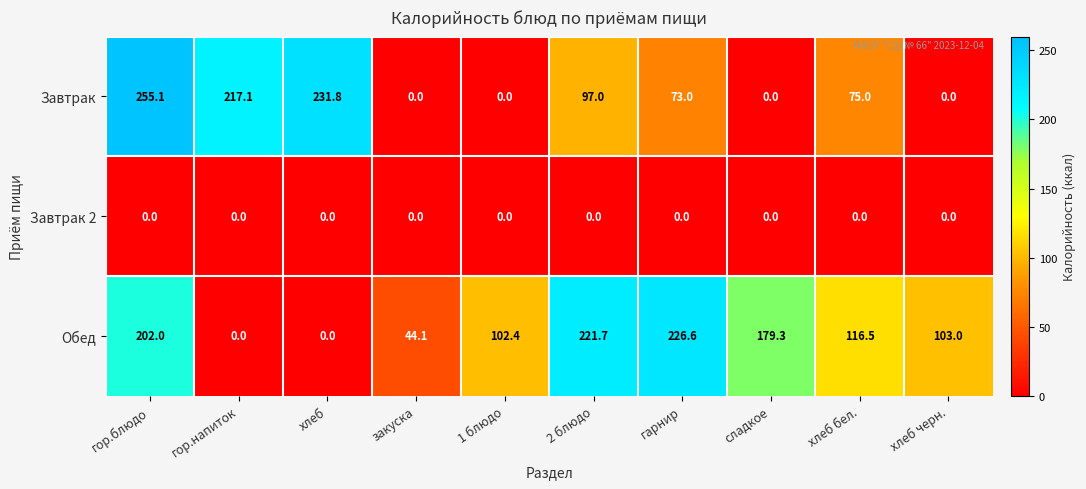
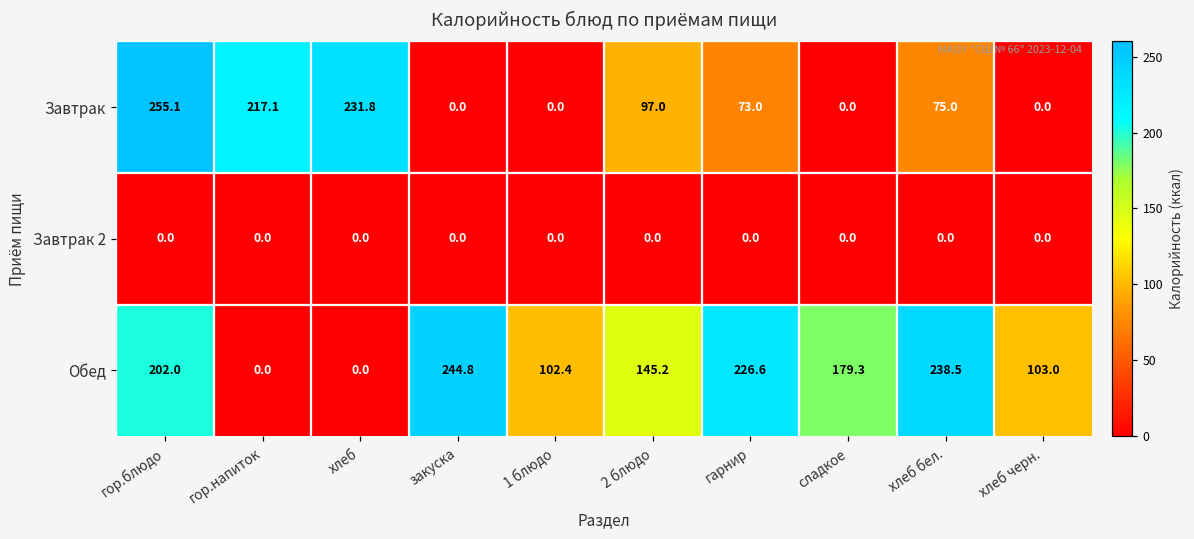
  {
    "Завтрак": {
      "гор.блюдо": 255.1,
      "гор.напиток": 217.1,
      "хлеб": 231.8,
      "закуска": 0.0,
      "1 блюдо": 0.0,
      "2 блюдо": 97.0,
      "гарнир": 73.0,
      "сладкое": 0.0,
      "хлеб бел.": 75.0
    },
    "Завтрак 2": {
      "гор.блюдо": 0.0,
      "гор.напиток": 0.0,
      "хлеб": 0.0,
      "закуска": 0.0,
      "1 блюдо": 0.0,
      "2 блюдо": 0.0,
      "гарнир": 0.0,
      "сладкое": 0.0,
      "хлеб бел.": 0.0,
      "хлеб черн.": 0.0
    },
    "Обед": {
      "гор.блюдо": 202.0,
      "гор.напиток": 0.0,
      "хлеб": 0.0,
-     "закуска": 44.1,
+     "закуска": 244.8,
      "1 блюдо": 102.4,
-     "2 блюдо": 221.7,
+     "2 блюдо": 145.2,
      "гарнир": 226.6,
      "сладкое": 179.3,
-     "хлеб бел.": 116.5,
+     "хлеб бел.": 238.5,
      "хлеб черн.": 103.0
    }
  }
